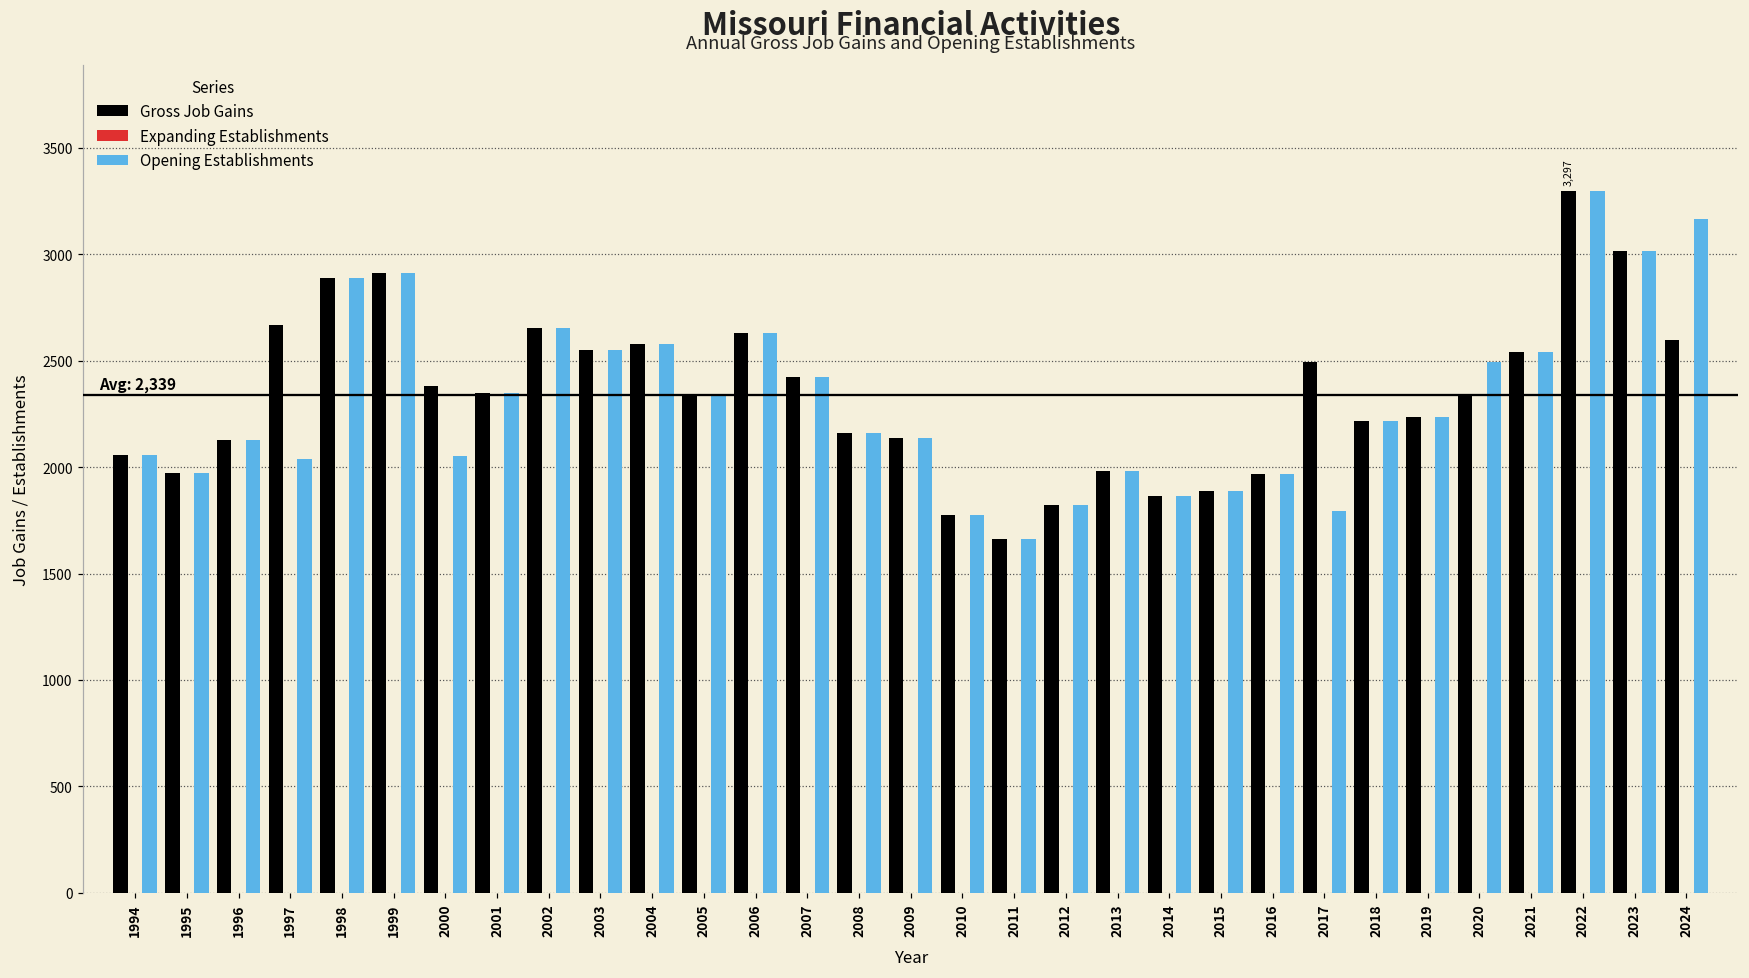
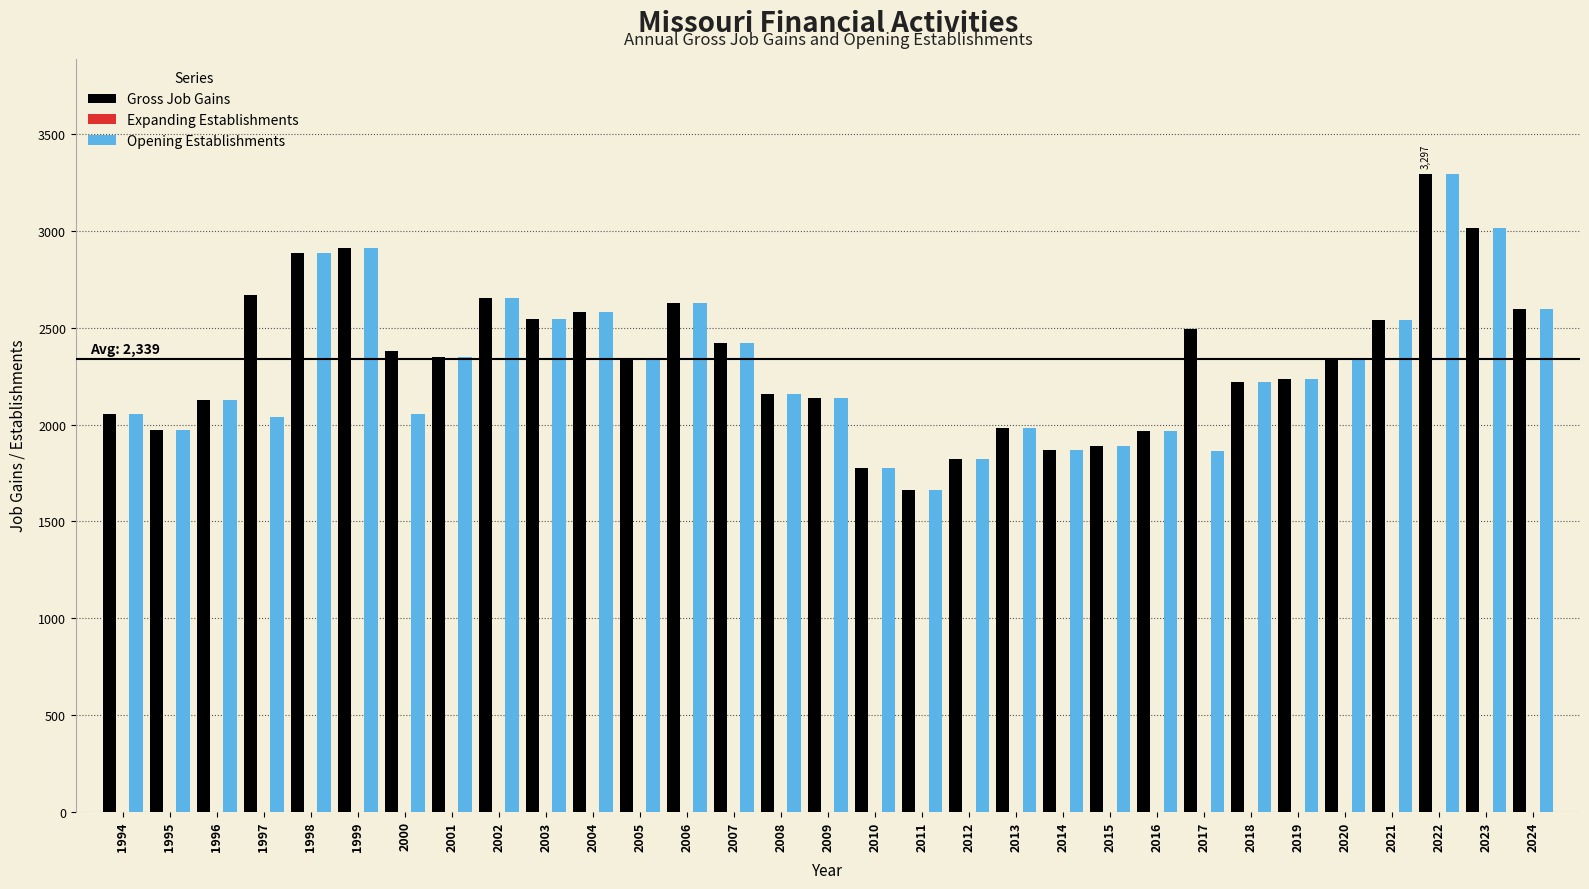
  {
    "Gross Job Gains": {
      "2022": "3,297"
    },
    "Expanding Establishments": {
      "1994": "0",
      "1995": "0",
      "1996": "0",
      "1997": "0",
      "1998": "0",
      "1999": "0",
      "2000": "0",
      "2001": "0",
      "2002": "0",
      "2003": "0",
      "2004": "0",
      "2005": "0",
      "2006": "0",
      "2007": "0",
      "2008": "0",
      "2009": "0",
      "2010": "0",
      "2011": "0",
      "2012": "0",
      "2013": "0",
      "2014": "0",
      "2015": "0",
      "2016": "0",
      "2017": "0",
      "2018": "0",
      "2019": "0",
      "2020": "0",
      "2021": "0",
      "2022": "0",
      "2023": "0",
      "2024": "0"
    },
    "Opening Establishments": {
      "1994": "2060",
      "1995": "1970",
      "1996": "2130",
      "1997": "2040",
      "1998": "2890",
      "1999": "2910",
      "2000": "2050",
      "2001": "2350",
      "2002": "2660",
      "2003": "2550",
      "2004": "2580",
      "2005": "2340",
      "2006": "2630",
      "2007": "2420",
      "2008": "2160",
      "2009": "2140",
      "2010": "1770",
      "2011": "1660",
      "2012": "1820",
      "2013": "1980",
      "2014": "1870",
      "2015": "1890",
      "2016": "1970",
-     "2017": "1790",
+     "2017": "1860",
      "2018": "2220",
      "2019": "2240",
-     "2020": "2490",
+     "2020": "2330",
      "2021": "2540",
      "2023": "3010",
-     "2024": "3170"
+     "2024": "2600"
    }
  }
